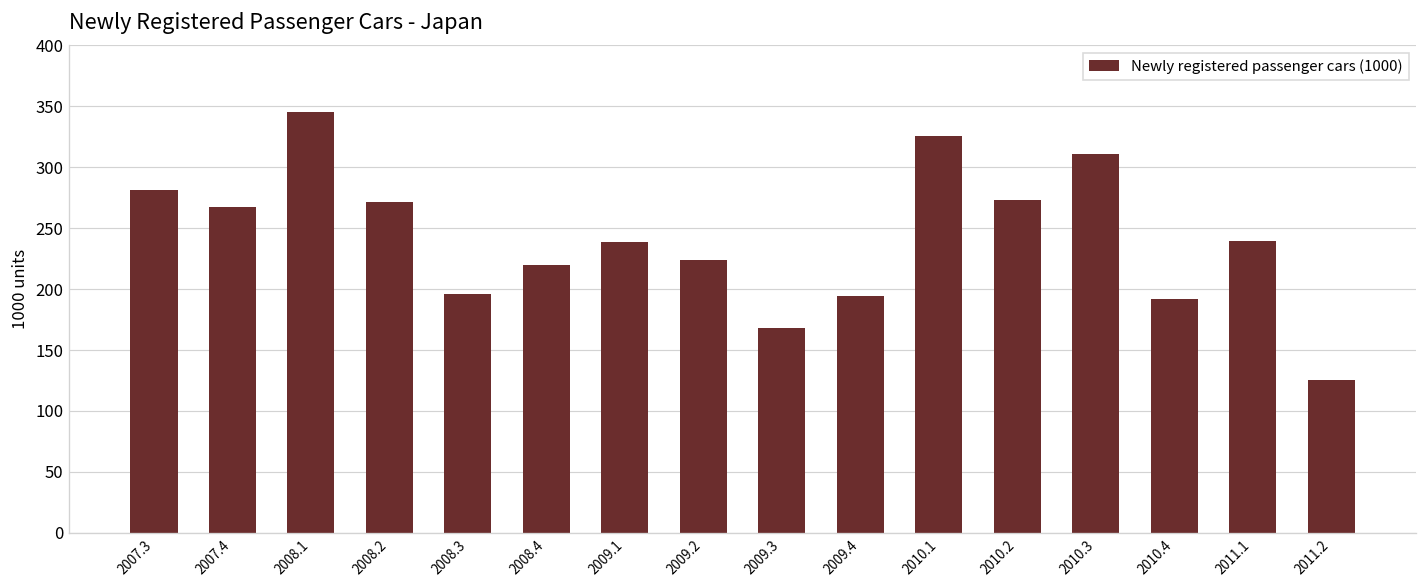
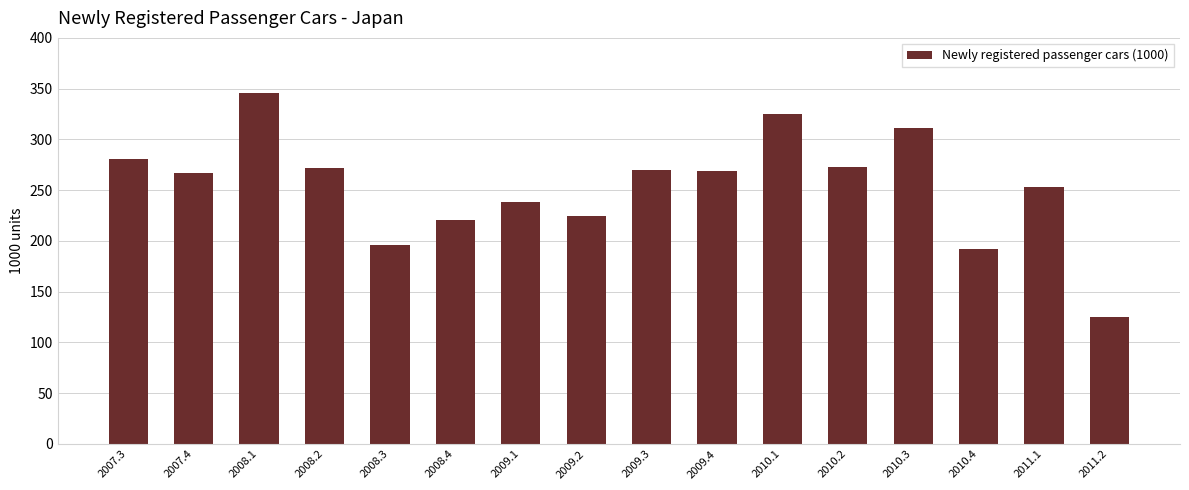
  {
    "2007.3": 281,
    "2007.4": 267,
    "2008.1": 346,
    "2008.2": 272,
    "2008.3": 196,
    "2008.4": 220,
    "2009.1": 238,
    "2009.2": 224,
-   "2009.3": 168,
-   "2009.4": 194,
+   "2009.3": 270,
+   "2009.4": 269,
    "2010.1": 325,
    "2010.2": 273,
    "2010.3": 311,
    "2010.4": 192,
-   "2011.1": 240,
+   "2011.1": 253,
    "2011.2": 126
  }
